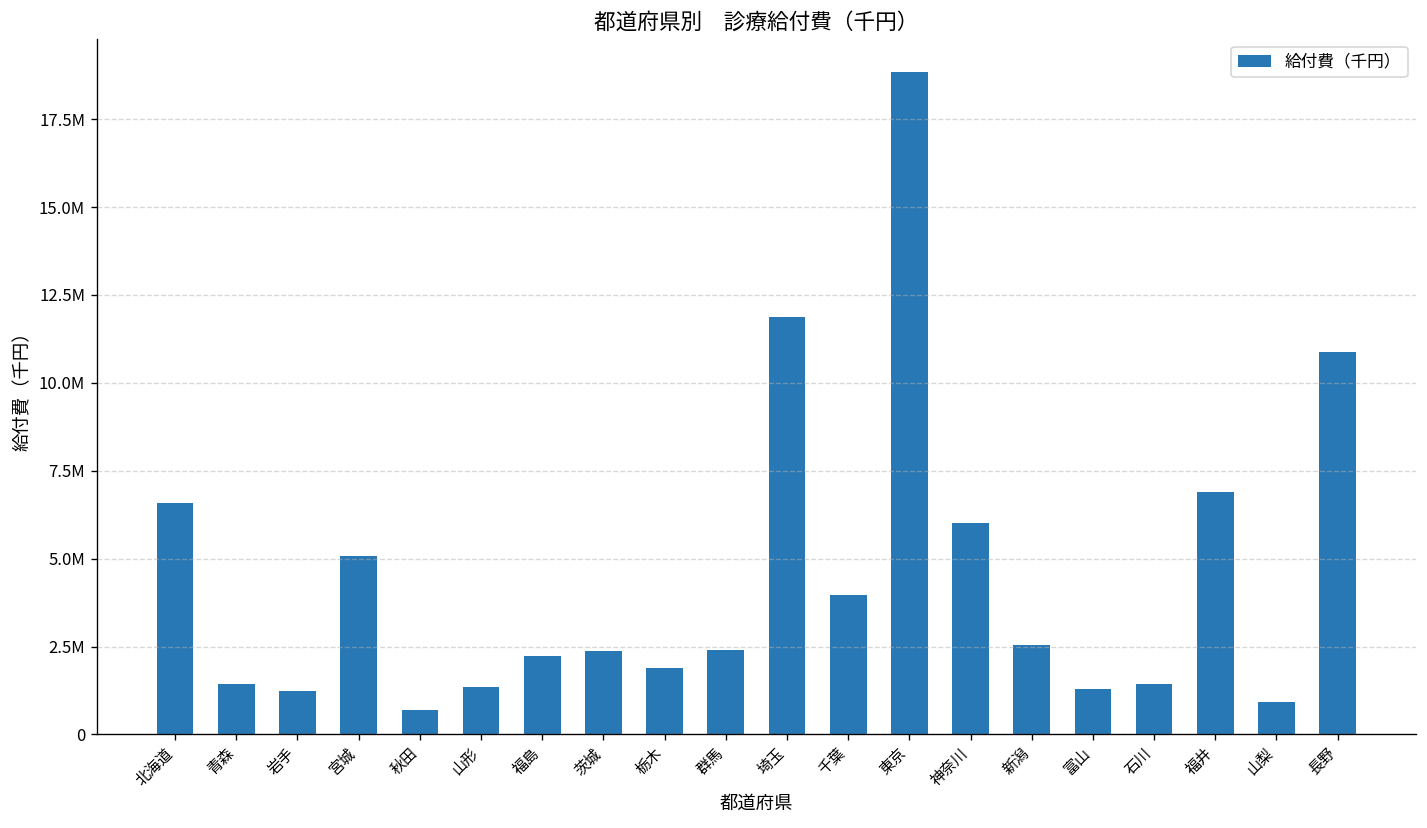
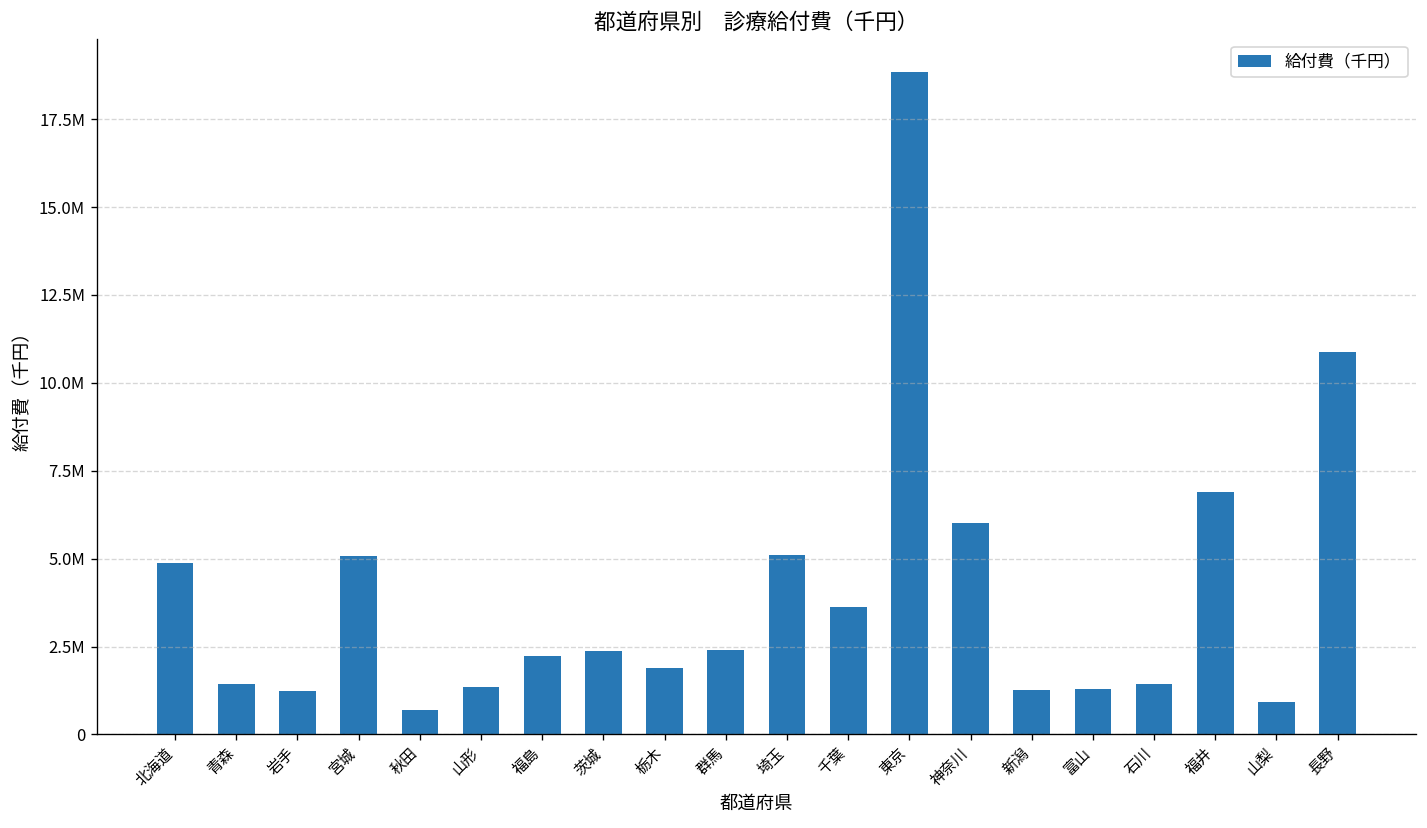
  {
-   "北海道": 6600000,
+   "北海道": 4900000,
    "青森": 1400000,
    "岩手": 1200000,
    "宮城": 5100000,
    "秋田": 700000,
    "山形": 1300000,
    "福島": 2200000,
    "茨城": 2400000,
    "栃木": 1900000,
    "群馬": 2400000,
-   "埼玉": 11900000,
-   "千葉": 4000000,
+   "埼玉": 5100000,
+   "千葉": 3600000,
    "東京": 18800000,
    "神奈川": 6000000,
-   "新潟": 2600000,
+   "新潟": 1300000,
    "富山": 1300000,
    "石川": 1400000,
    "福井": 6900000,
    "山梨": 900000,
    "長野": 10900000
  }
